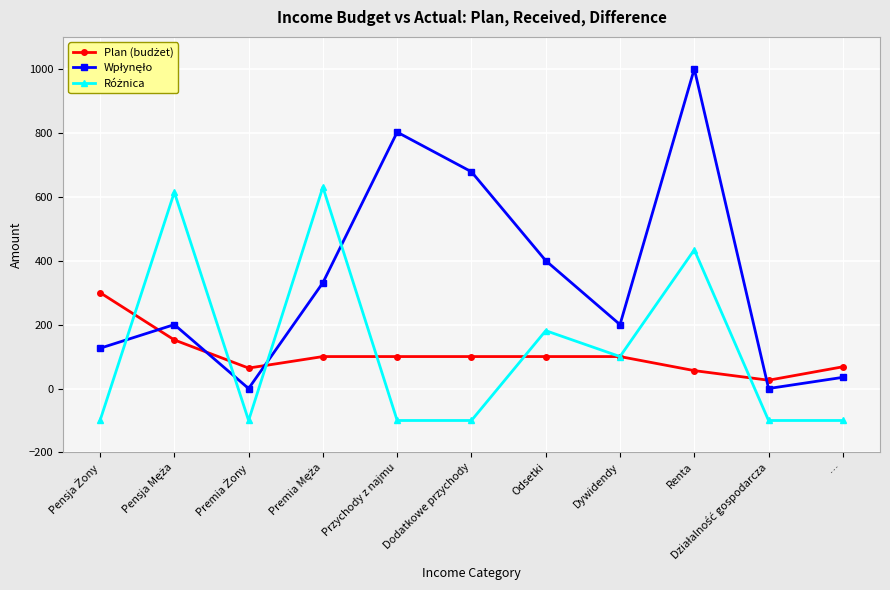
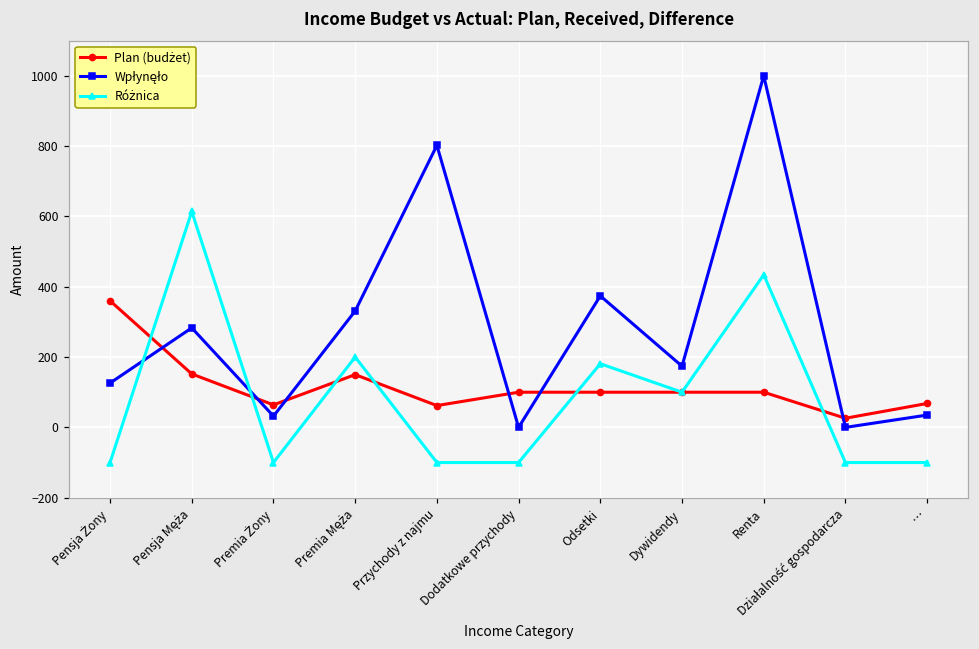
  {
    "Plan (budżet)": {
-     "Pensja Żony": 300,
+     "Pensja Żony": 360,
      "Pensja Męża": 150,
      "Premia Żony": 60,
-     "Premia Męża": 100,
-     "Przychody z najmu": 100,
+     "Premia Męża": 150,
+     "Przychody z najmu": 60,
      "Dodatkowe przychody": 100,
      "Odsetki": 100,
-     "Renta": 60,
+     "Renta": 100,
      "Działalność gospodarcza": 30,
      "…": 70
    },
    "Wpłynęło": {
      "Pensja Żony": 130,
-     "Pensja Męża": 200,
-     "Premia Żony": 0,
+     "Pensja Męża": 280,
+     "Premia Żony": 30,
      "Premia Męża": 330,
      "Przychody z najmu": 800,
-     "Dodatkowe przychody": 680,
-     "Odsetki": 400,
-     "Dywidendy": 200,
+     "Dodatkowe przychody": 0,
+     "Odsetki": 370,
+     "Dywidendy": 170,
      "Renta": 1000,
      "Działalność gospodarcza": 0,
      "…": 40
    },
    "Różnica": {
      "Pensja Żony": -100,
      "Pensja Męża": 610,
      "Premia Żony": -100,
-     "Premia Męża": 630,
+     "Premia Męża": 200,
      "Przychody z najmu": -100,
      "Dodatkowe przychody": -100,
      "Odsetki": 180,
      "Renta": 430,
      "Działalność gospodarcza": -100,
      "…": -100
    }
  }
